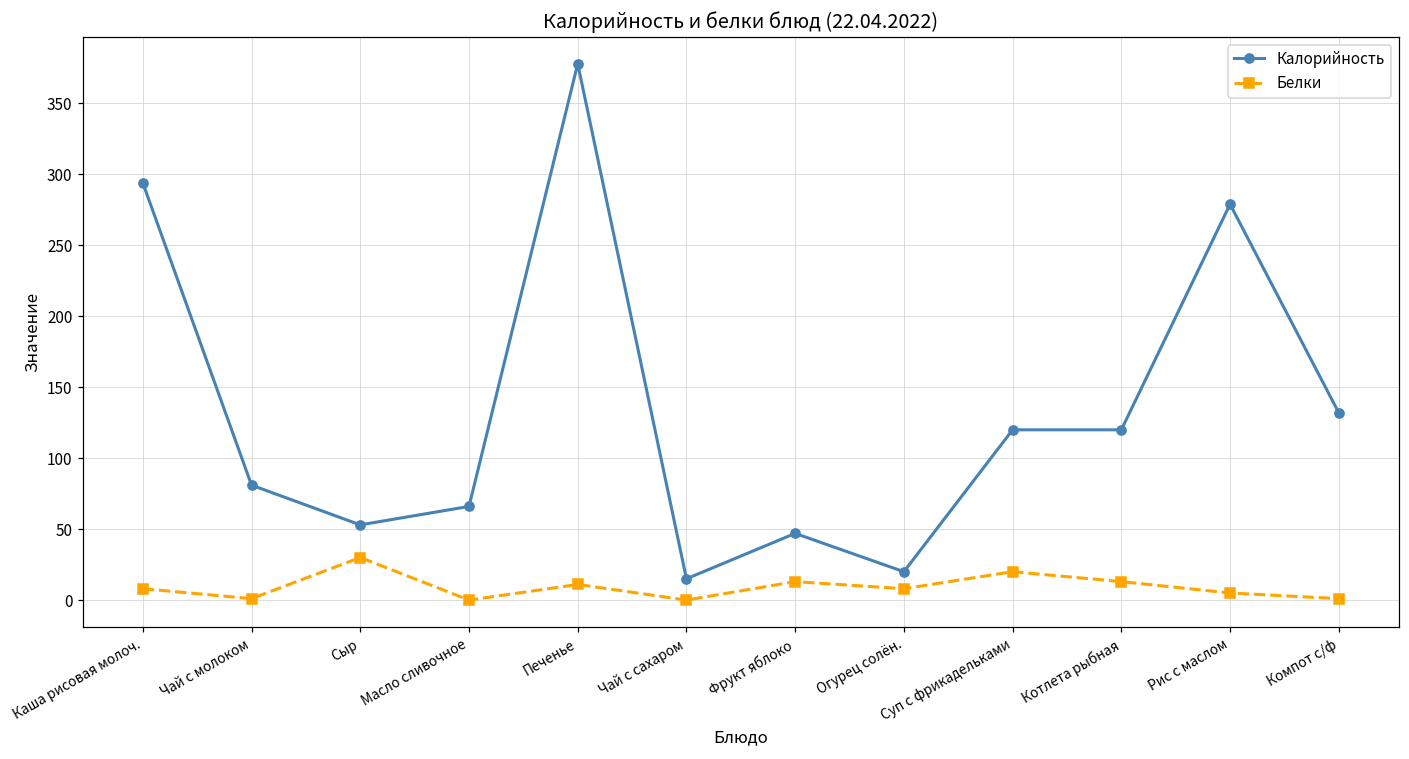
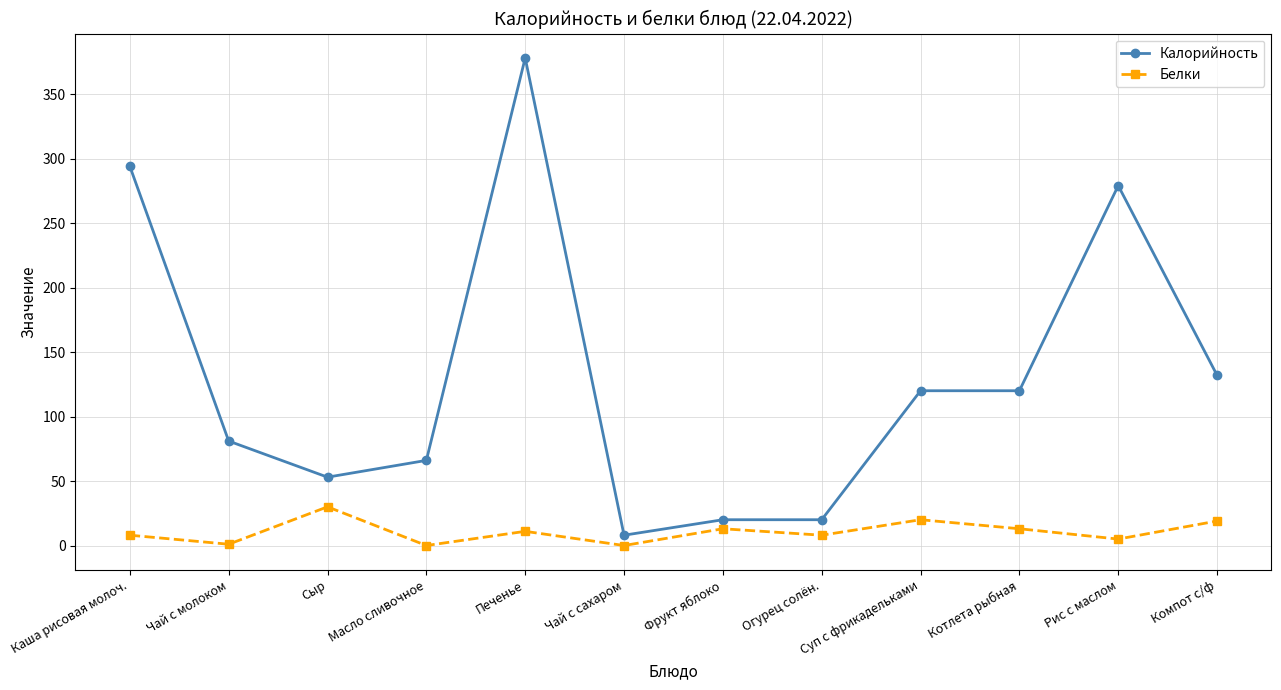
  {
    "Калорийность": {
      "Каша рисовая молоч.": 294,
      "Чай с молоком": 81,
      "Сыр": 53,
      "Масло сливочное": 66,
      "Печенье": 378,
-     "Чай с сахаром": 15,
-     "Фрукт яблоко": 47,
+     "Чай с сахаром": 8,
+     "Фрукт яблоко": 20,
      "Огурец солён.": 20,
      "Суп с фрикадельками": 120,
      "Котлета рыбная": 120,
      "Рис с маслом": 279,
      "Компот с/ф": 132
    },
    "Белки": {
      "Каша рисовая молоч.": 8,
      "Чай с молоком": 1,
      "Сыр": 30,
      "Масло сливочное": 0,
      "Печенье": 11,
      "Чай с сахаром": 0,
      "Фрукт яблоко": 13,
      "Огурец солён.": 8,
      "Суп с фрикадельками": 20,
      "Котлета рыбная": 13,
      "Рис с маслом": 5,
-     "Компот с/ф": 1
+     "Компот с/ф": 19
    }
  }
